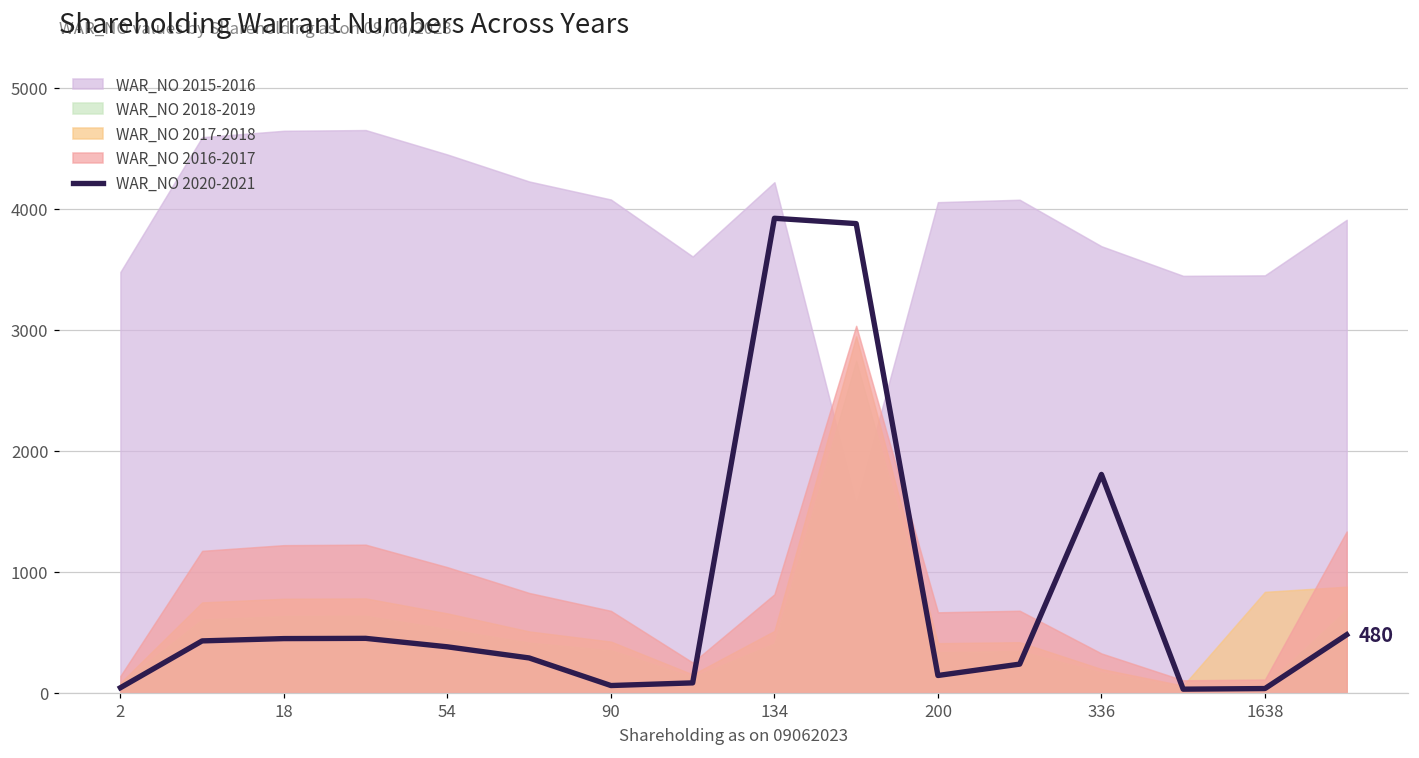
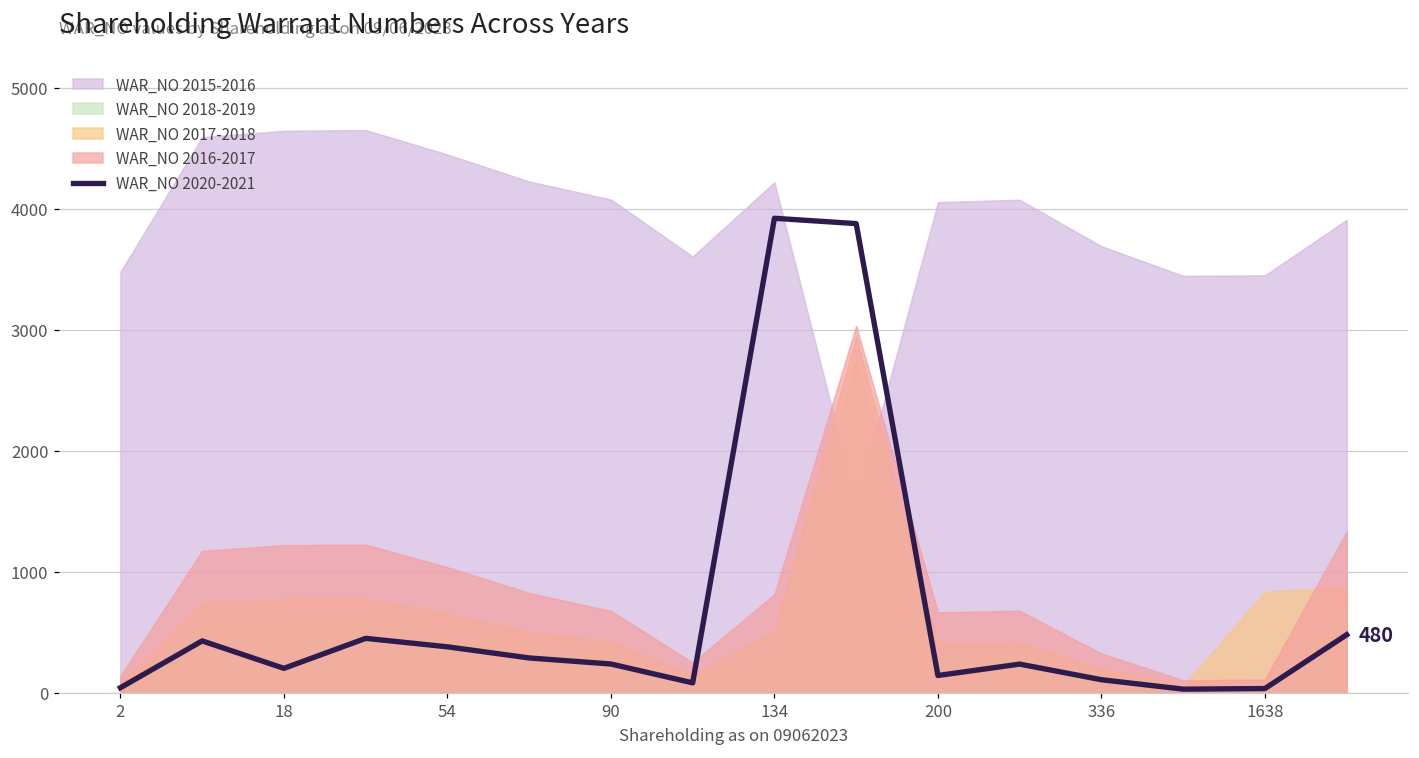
  {
    "WAR_NO 2020-2021": {
      "2": 40,
-     "18": 450,
+     "18": 200,
      "54": 380,
-     "90": 60,
+     "90": 240,
      "134": 3920,
      "200": 140,
-     "336": 1810
+     "336": 110
    }
  }
